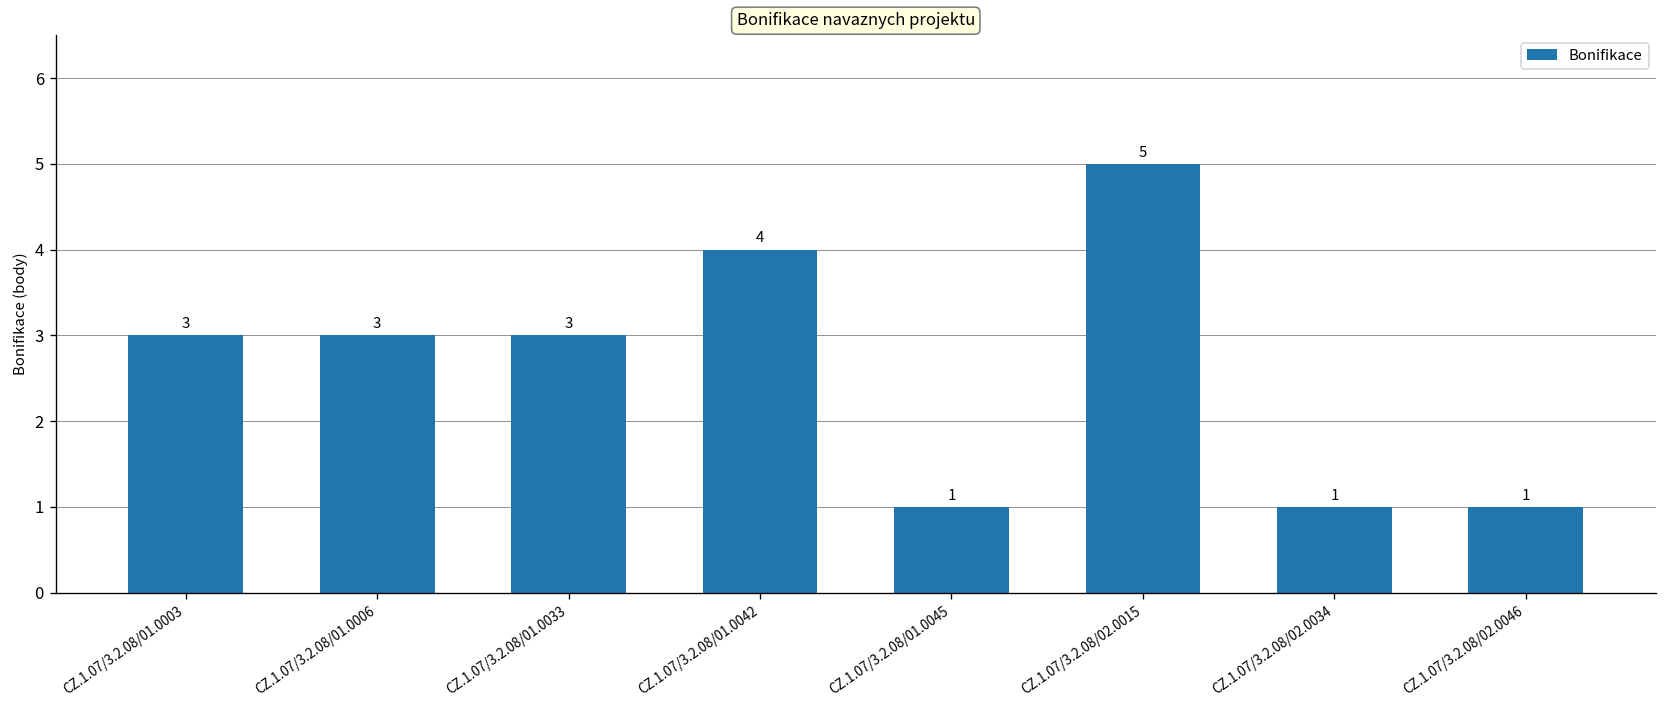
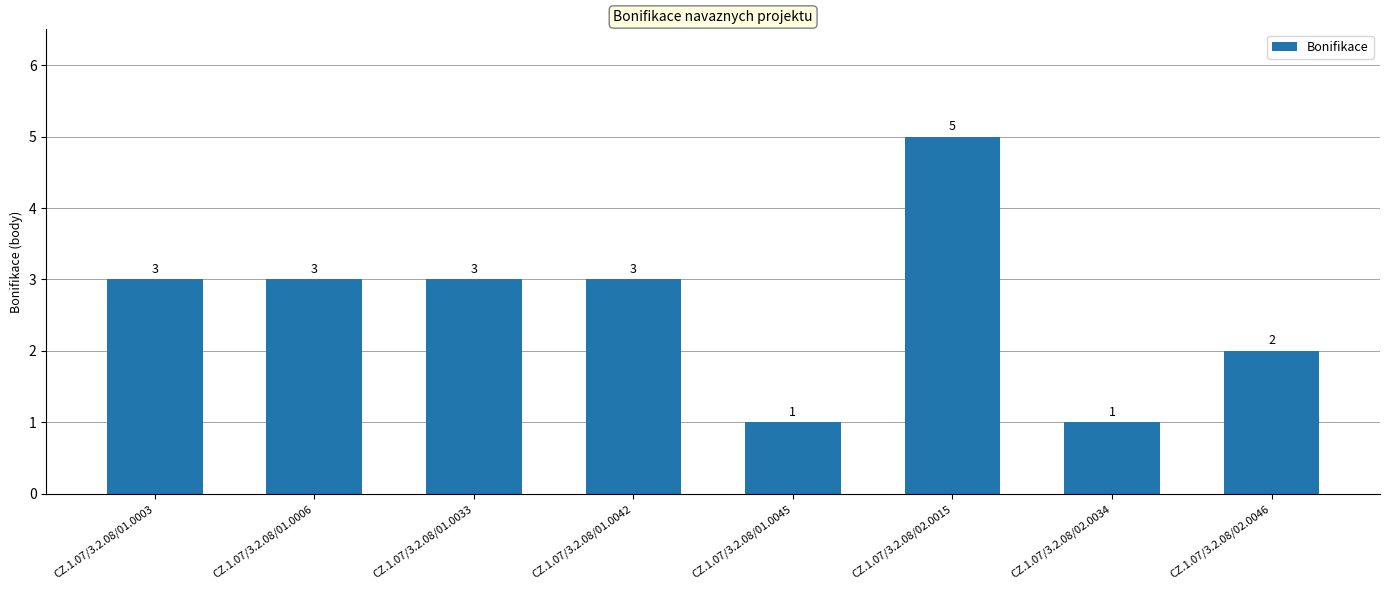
  {
    "CZ.1.07/3.2.08/01.0003": 3,
    "CZ.1.07/3.2.08/01.0006": 3,
    "CZ.1.07/3.2.08/01.0033": 3,
-   "CZ.1.07/3.2.08/01.0042": 4,
+   "CZ.1.07/3.2.08/01.0042": 3,
    "CZ.1.07/3.2.08/01.0045": 1,
    "CZ.1.07/3.2.08/02.0015": 5,
    "CZ.1.07/3.2.08/02.0034": 1,
-   "CZ.1.07/3.2.08/02.0046": 1
+   "CZ.1.07/3.2.08/02.0046": 2
  }
